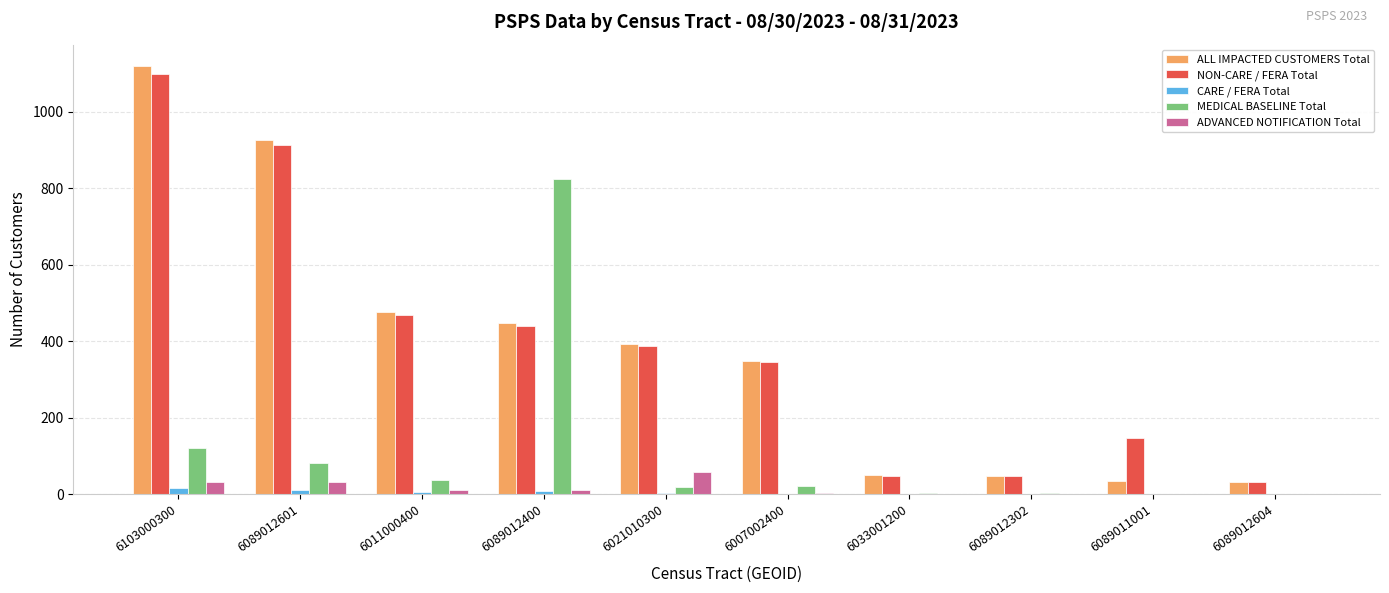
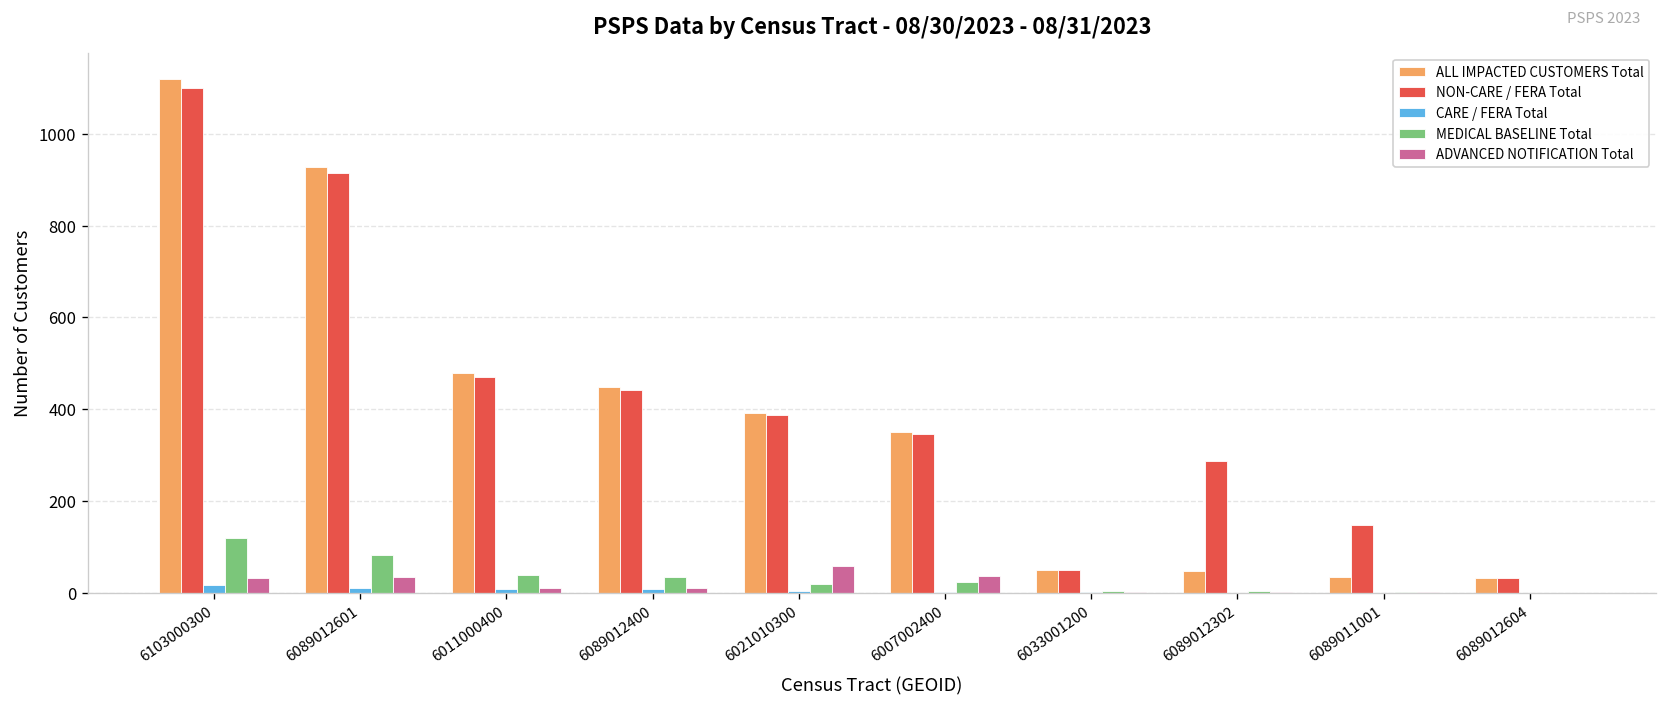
  {
    "ALL IMPACTED CUSTOMERS Total": {
      "6103000300": 1120,
      "6089012601": 930,
      "6011000400": 480,
      "6089012400": 450,
      "6021010300": 390,
      "6007002400": 350,
      "6033001200": 50,
      "6089012302": 50,
      "6089011001": 30,
      "6089012604": 30
    },
    "NON-CARE / FERA Total": {
      "6103000300": 1100,
      "6089012601": 910,
      "6011000400": 470,
      "6089012400": 440,
      "6021010300": 390,
      "6007002400": 350,
      "6033001200": 50,
-     "6089012302": 50,
+     "6089012302": 290,
      "6089011001": 150,
      "6089012604": 30
    },
    "CARE / FERA Total": {
      "6103000300": 20,
      "6089012601": 10,
      "6011000400": 10,
      "6089012400": 10,
      "6089012302": 0,
      "6089011001": 0,
      "6089012604": 0
    },
    "MEDICAL BASELINE Total": {
      "6103000300": 120,
      "6089012601": 80,
      "6011000400": 40,
-     "6089012400": 830,
+     "6089012400": 30,
      "6021010300": 20,
      "6007002400": 20,
      "6089012604": 0
    },
    "ADVANCED NOTIFICATION Total": {
      "6103000300": 30,
      "6089012601": 30,
      "6011000400": 10,
      "6089012400": 10,
      "6021010300": 60,
-     "6007002400": 0,
+     "6007002400": 40,
      "6089012604": 0
    }
  }
